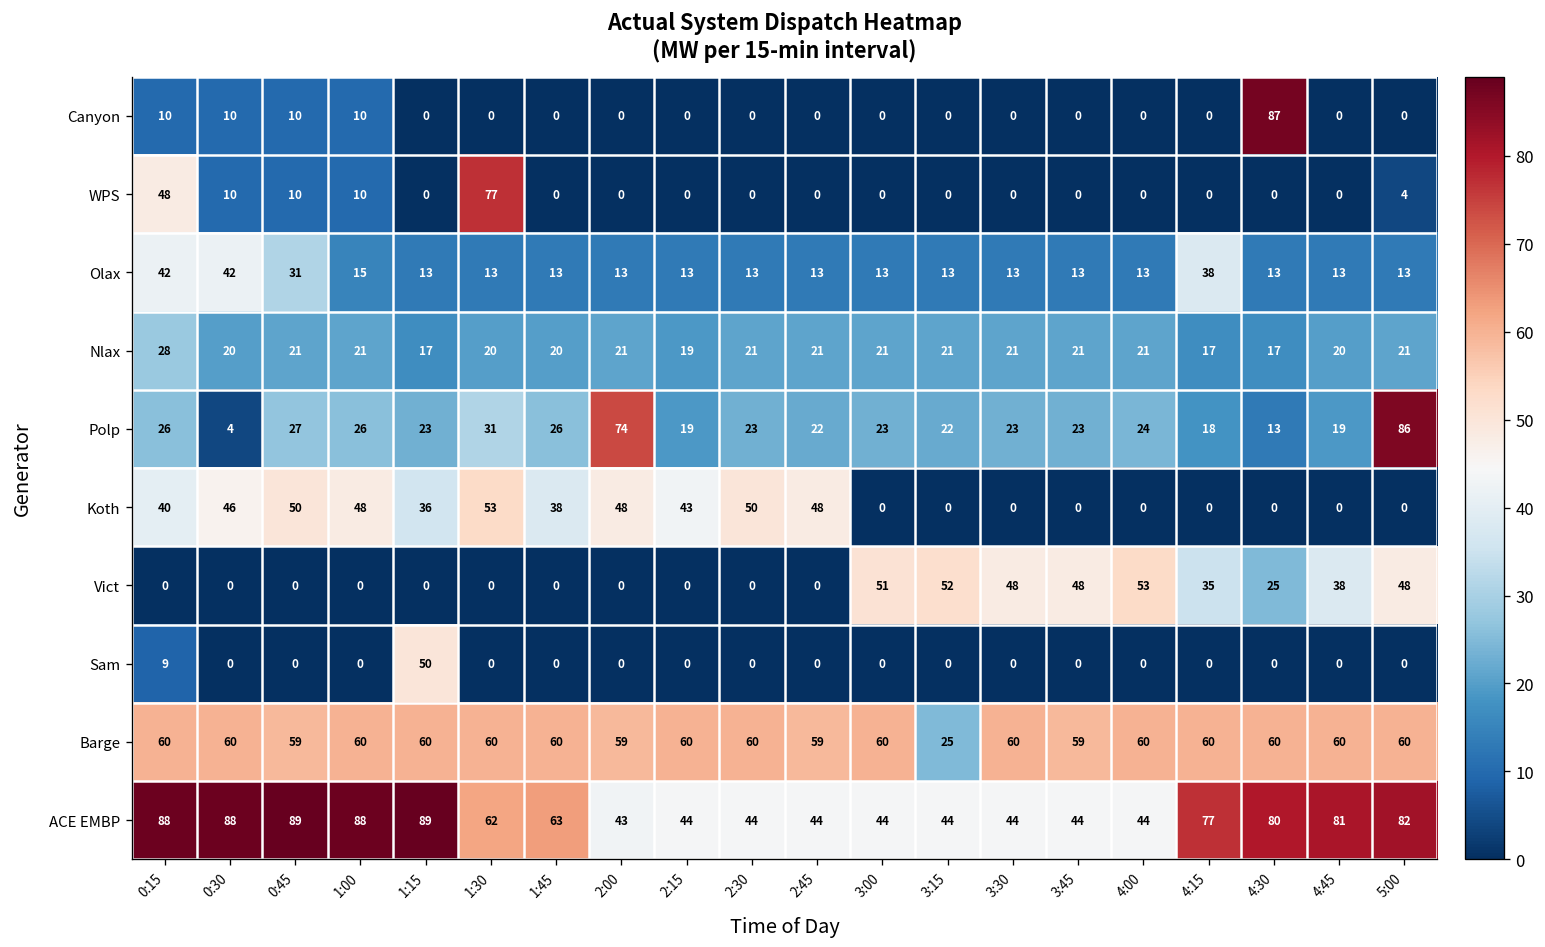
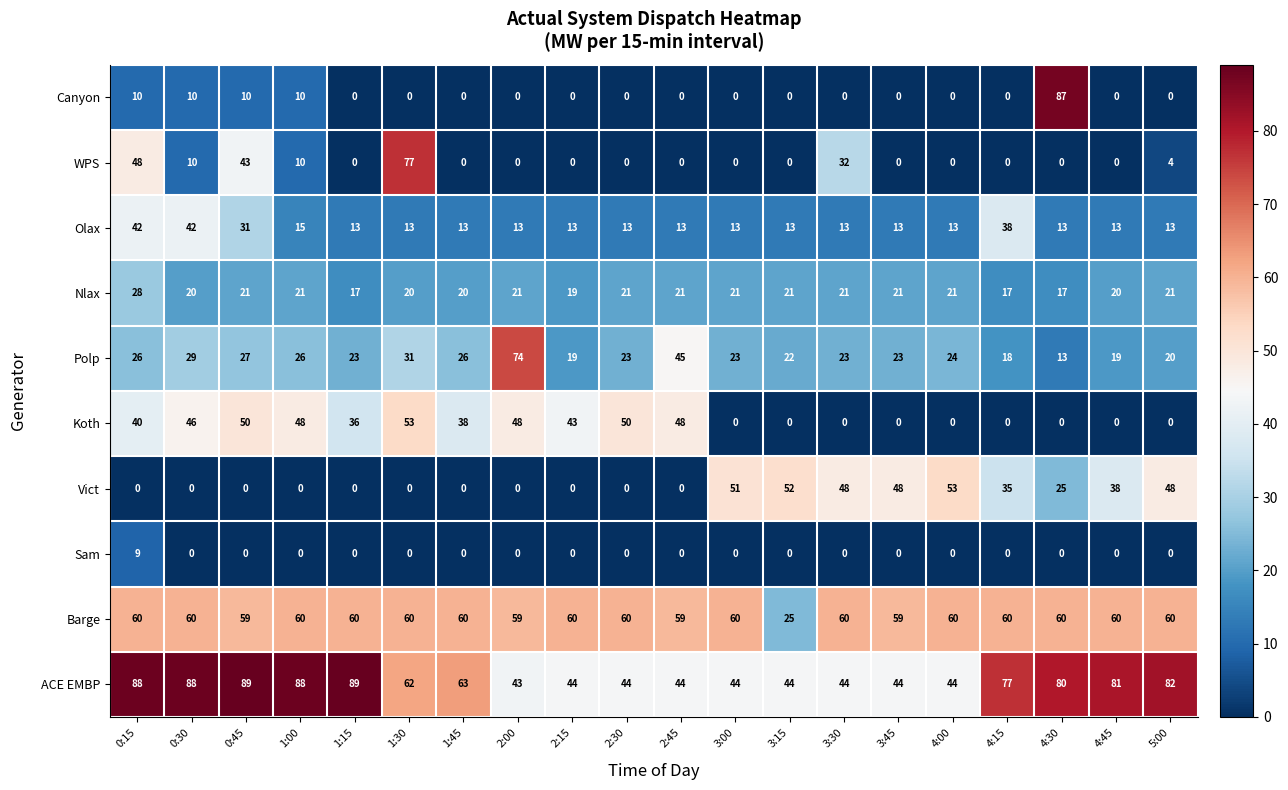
  {
    "Canyon": {
      "0:15": 10,
      "0:30": 10,
      "0:45": 10,
      "1:00": 10,
      "1:15": 0,
      "1:30": 0,
      "1:45": 0,
      "2:00": 0,
      "2:15": 0,
      "2:30": 0,
      "2:45": 0,
      "3:00": 0,
      "3:15": 0,
      "3:30": 0,
      "3:45": 0,
      "4:00": 0,
      "4:15": 0,
      "4:30": 87,
      "4:45": 0,
      "5:00": 0
    },
    "WPS": {
      "0:15": 48,
      "0:30": 10,
-     "0:45": 10,
+     "0:45": 43,
      "1:00": 10,
      "1:15": 0,
      "1:30": 77,
      "1:45": 0,
      "2:00": 0,
      "2:15": 0,
      "2:30": 0,
      "2:45": 0,
      "3:00": 0,
      "3:15": 0,
-     "3:30": 0,
+     "3:30": 32,
      "3:45": 0,
      "4:00": 0,
      "4:15": 0,
      "4:30": 0,
      "4:45": 0,
      "5:00": 4
    },
    "Olax": {
      "0:15": 42,
      "0:30": 42,
      "0:45": 31,
      "1:00": 15,
      "1:15": 13,
      "1:30": 13,
      "1:45": 13,
      "2:00": 13,
      "2:15": 13,
      "2:30": 13,
      "2:45": 13,
      "3:00": 13,
      "3:15": 13,
      "3:30": 13,
      "3:45": 13,
      "4:00": 13,
      "4:15": 38,
      "4:30": 13,
      "4:45": 13,
      "5:00": 13
    },
    "Nlax": {
      "0:15": 28,
      "0:30": 20,
      "0:45": 21,
      "1:00": 21,
      "1:15": 17,
      "1:30": 20,
      "1:45": 20,
      "2:00": 21,
      "2:15": 19,
      "2:30": 21,
      "2:45": 21,
      "3:00": 21,
      "3:15": 21,
      "3:30": 21,
      "3:45": 21,
      "4:00": 21,
      "4:15": 17,
      "4:30": 17,
      "4:45": 20,
      "5:00": 21
    },
    "Polp": {
      "0:15": 26,
-     "0:30": 4,
+     "0:30": 29,
      "0:45": 27,
      "1:00": 26,
      "1:15": 23,
      "1:30": 31,
      "1:45": 26,
      "2:00": 74,
      "2:15": 19,
      "2:30": 23,
-     "2:45": 22,
+     "2:45": 45,
      "3:00": 23,
      "3:15": 22,
      "3:30": 23,
      "3:45": 23,
      "4:00": 24,
      "4:15": 18,
      "4:30": 13,
      "4:45": 19,
-     "5:00": 86
+     "5:00": 20
    },
    "Koth": {
      "0:15": 40,
      "0:30": 46,
      "0:45": 50,
      "1:00": 48,
      "1:15": 36,
      "1:30": 53,
      "1:45": 38,
      "2:00": 48,
      "2:15": 43,
      "2:30": 50,
      "2:45": 48,
      "3:00": 0,
      "3:15": 0,
      "3:30": 0,
      "3:45": 0,
      "4:00": 0,
      "4:15": 0,
      "4:30": 0,
      "4:45": 0,
      "5:00": 0
    },
    "Vict": {
      "0:15": 0,
      "0:30": 0,
      "0:45": 0,
      "1:00": 0,
      "1:15": 0,
      "1:30": 0,
      "1:45": 0,
      "2:00": 0,
      "2:15": 0,
      "2:30": 0,
      "2:45": 0,
      "3:00": 51,
      "3:15": 52,
      "3:30": 48,
      "3:45": 48,
      "4:00": 53,
      "4:15": 35,
      "4:30": 25,
      "4:45": 38,
      "5:00": 48
    },
    "Sam": {
      "0:15": 9,
      "0:30": 0,
      "0:45": 0,
      "1:00": 0,
-     "1:15": 50,
+     "1:15": 0,
      "1:30": 0,
      "1:45": 0,
      "2:00": 0,
      "2:15": 0,
      "2:30": 0,
      "2:45": 0,
      "3:00": 0,
      "3:15": 0,
      "3:30": 0,
      "3:45": 0,
      "4:00": 0,
      "4:15": 0,
      "4:30": 0,
      "4:45": 0,
      "5:00": 0
    },
    "Barge": {
      "0:15": 60,
      "0:30": 60,
      "0:45": 59,
      "1:00": 60,
      "1:15": 60,
      "1:30": 60,
      "1:45": 60,
      "2:00": 59,
      "2:15": 60,
      "2:30": 60,
      "2:45": 59,
      "3:00": 60,
      "3:15": 25,
      "3:30": 60,
      "3:45": 59,
      "4:00": 60,
      "4:15": 60,
      "4:30": 60,
      "4:45": 60,
      "5:00": 60
    },
    "ACE EMBP": {
      "0:15": 88,
      "0:30": 88,
      "0:45": 89,
      "1:00": 88,
      "1:15": 89,
      "1:30": 62,
      "1:45": 63,
      "2:00": 43,
      "2:15": 44,
      "2:30": 44,
      "2:45": 44,
      "3:00": 44,
      "3:15": 44,
      "3:30": 44,
      "3:45": 44,
      "4:00": 44,
      "4:15": 77,
      "4:30": 80,
      "4:45": 81,
      "5:00": 82
    }
  }
